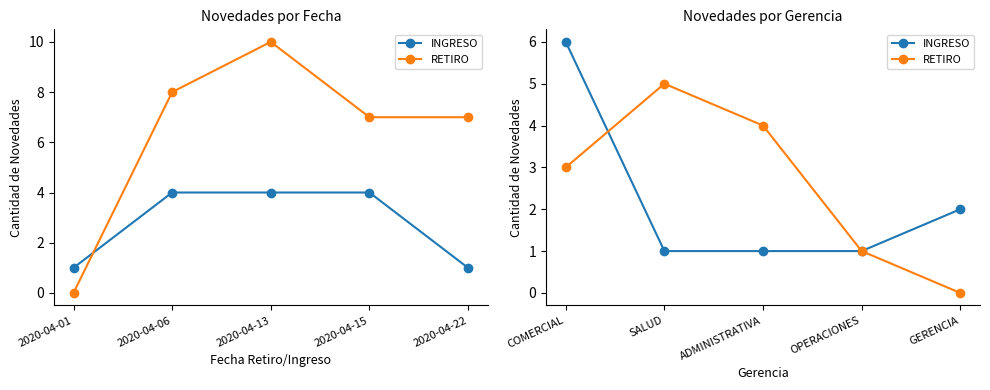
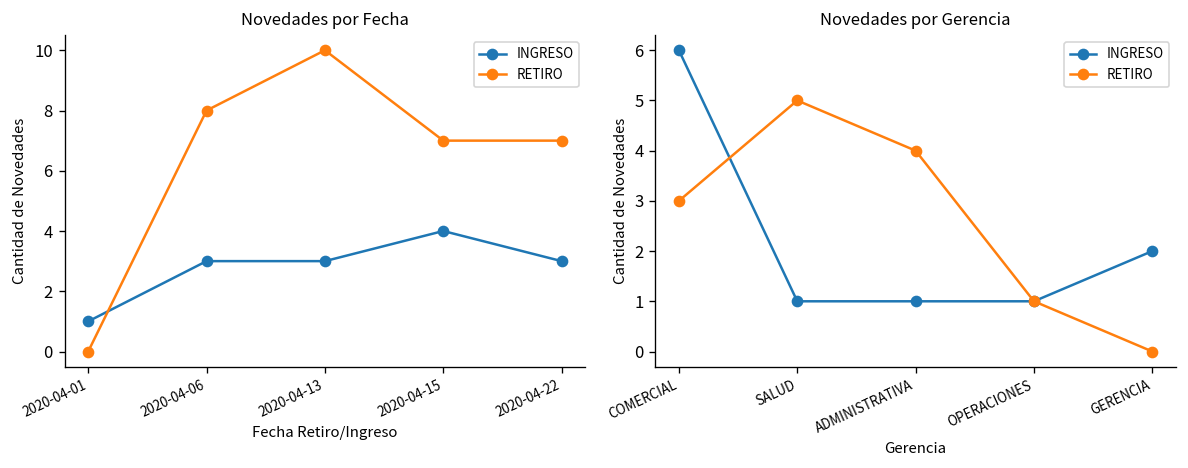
  {
    "Novedades por Fecha": {
      "INGRESO": {
        "2020-04-01": 1,
-       "2020-04-06": 4,
-       "2020-04-13": 4,
+       "2020-04-06": 3,
+       "2020-04-13": 3,
        "2020-04-15": 4,
-       "2020-04-22": 1
+       "2020-04-22": 3
      },
      "RETIRO": {
        "2020-04-01": 0,
        "2020-04-06": 8,
        "2020-04-13": 10,
        "2020-04-15": 7,
        "2020-04-22": 7
      }
    },
    "Novedades por Gerencia": {
      "INGRESO": {
        "COMERCIAL": 6.0,
        "SALUD": 1.0,
        "ADMINISTRATIVA": 1.0,
        "GERENCIA": 2.0
      },
      "RETIRO": {
        "COMERCIAL": 3.0,
        "SALUD": 5.0,
        "ADMINISTRATIVA": 4.0,
        "GERENCIA": 0.0
      }
    }
  }
